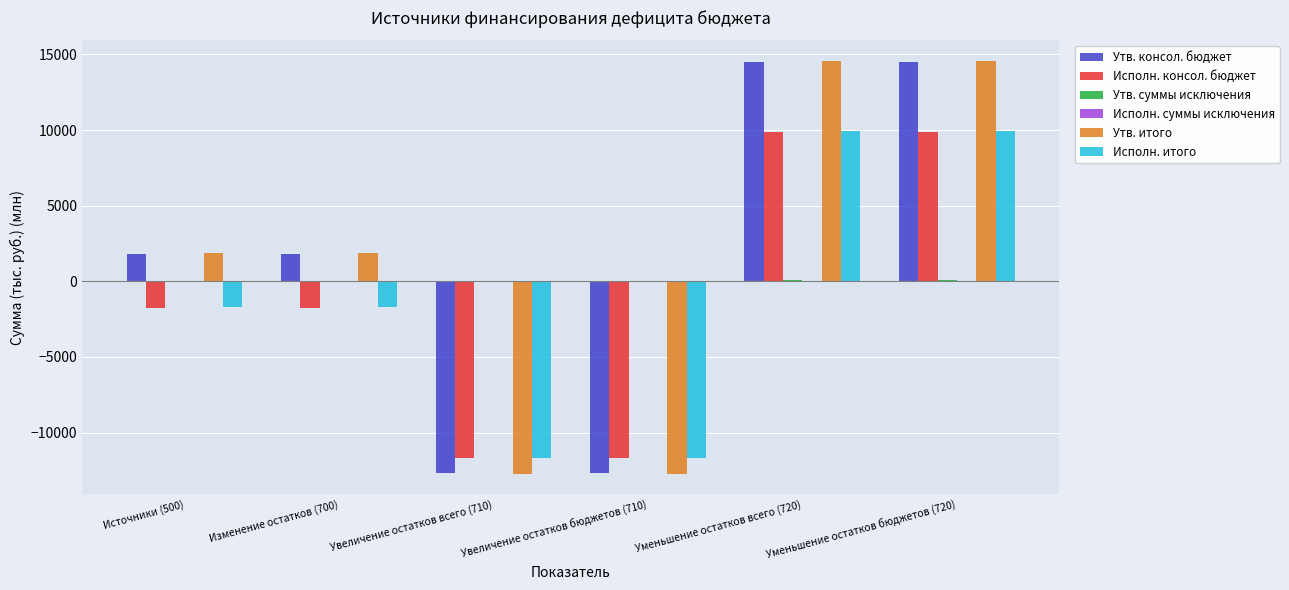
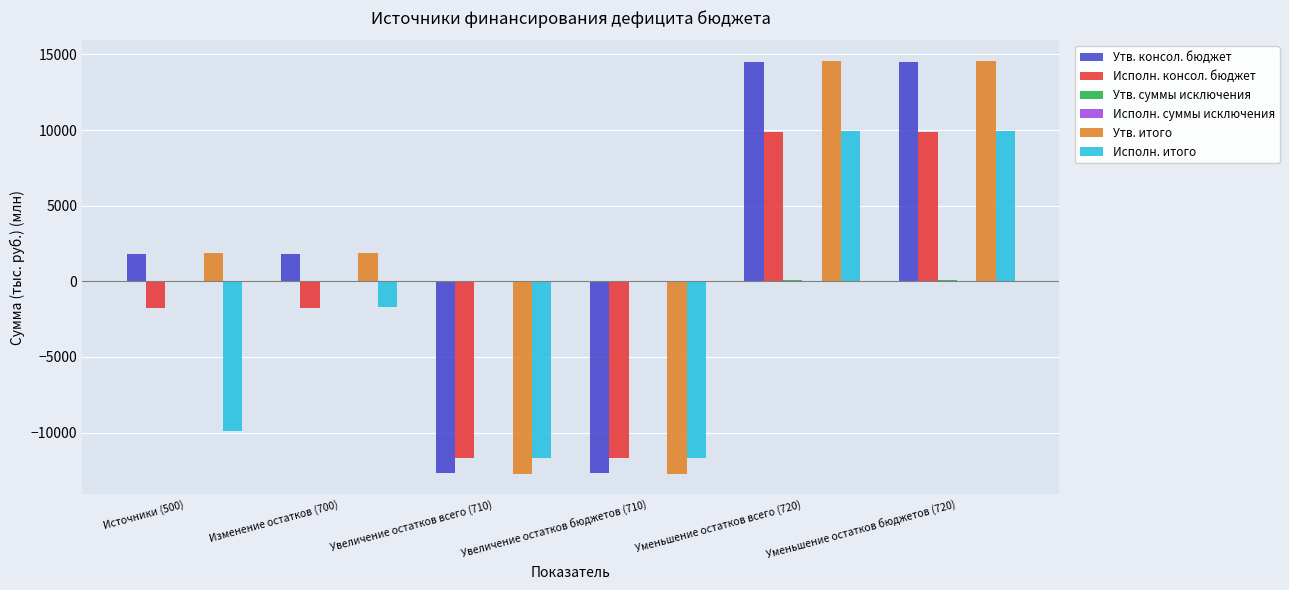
  {
    "Утв. консол. бюджет": {
      "Источники (500)": 1800,
      "Изменение остатков (700)": 1800,
      "Увеличение остатков всего (710)": -12700,
      "Увеличение остатков бюджетов (710)": -12700,
      "Уменьшение остатков всего (720)": 14500,
      "Уменьшение остатков бюджетов (720)": 14500
    },
    "Исполн. консол. бюджет": {
      "Источники (500)": -1800,
      "Изменение остатков (700)": -1800,
      "Увеличение остатков всего (710)": -11700,
      "Увеличение остатков бюджетов (710)": -11700,
      "Уменьшение остатков всего (720)": 9900,
      "Уменьшение остатков бюджетов (720)": 9900
    },
    "Исполн. суммы исключения": {
      "Увеличение остатков всего (710)": 0,
      "Увеличение остатков бюджетов (710)": 0
    },
    "Утв. итого": {
      "Источники (500)": 1900,
      "Изменение остатков (700)": 1900,
      "Увеличение остатков всего (710)": -12700,
      "Увеличение остатков бюджетов (710)": -12700,
      "Уменьшение остатков всего (720)": 14600,
      "Уменьшение остатков бюджетов (720)": 14600
    },
    "Исполн. итого": {
-     "Источники (500)": -1700,
+     "Источники (500)": -9900,
      "Изменение остатков (700)": -1700,
      "Увеличение остатков всего (710)": -11700,
      "Увеличение остатков бюджетов (710)": -11700,
      "Уменьшение остатков всего (720)": 9900,
      "Уменьшение остатков бюджетов (720)": 9900
    }
  }
